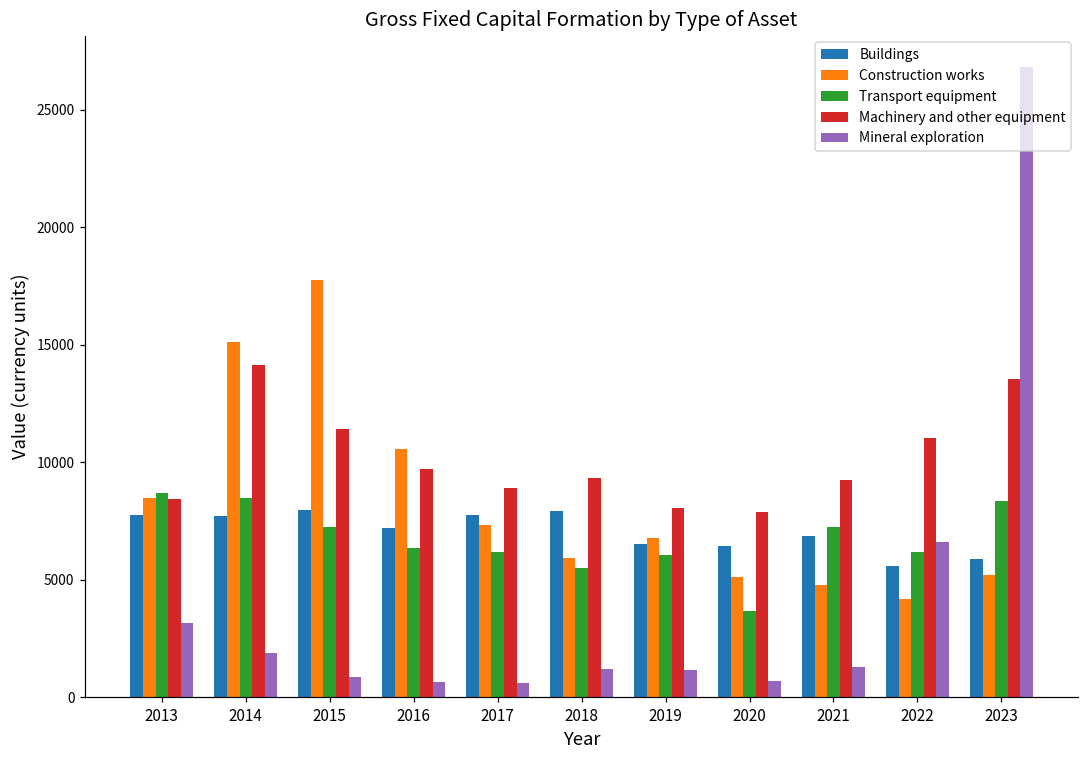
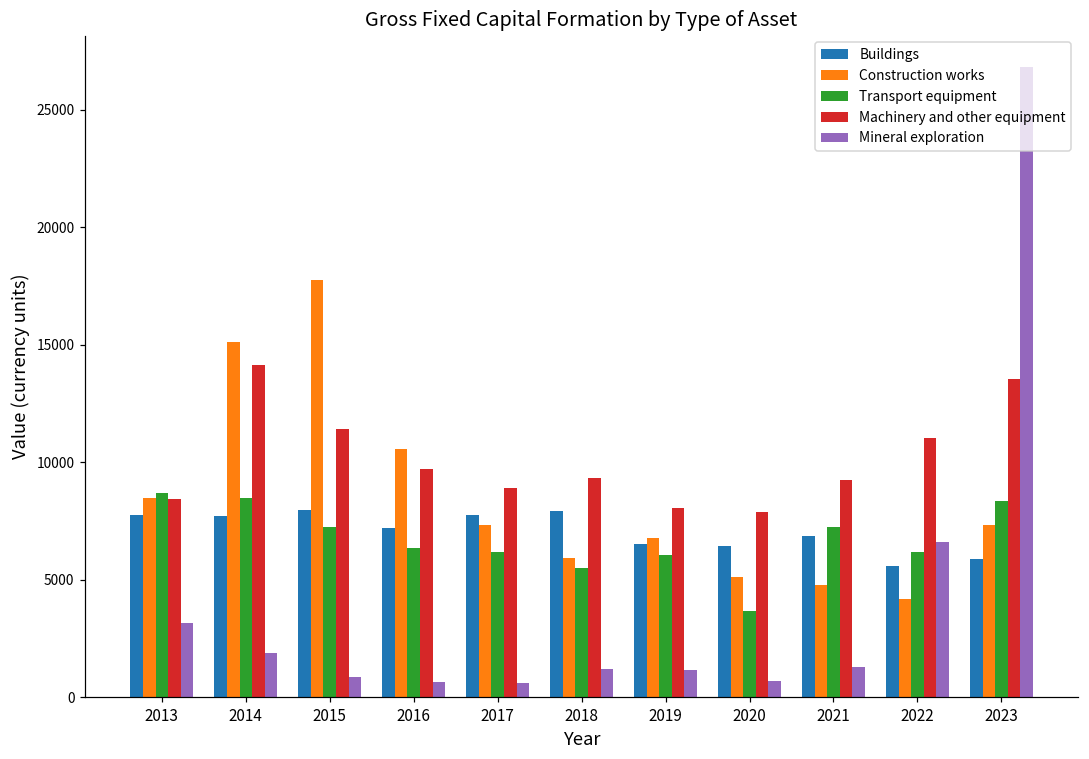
  {
    "Buildings": {
      "2013": 7800,
      "2014": 7700,
      "2015": 8000,
      "2016": 7200,
      "2017": 7700,
      "2018": 7900,
      "2019": 6500,
      "2020": 6500,
      "2021": 6900,
      "2022": 5600,
      "2023": 5900
    },
    "Construction works": {
      "2013": 8500,
      "2014": 15100,
      "2015": 17800,
      "2016": 10500,
      "2017": 7300,
      "2018": 5900,
      "2019": 6800,
      "2020": 5100,
      "2021": 4800,
      "2022": 4200,
-     "2023": 5200
+     "2023": 7300
    },
    "Transport equipment": {
      "2013": 8700,
      "2014": 8500,
      "2015": 7300,
      "2016": 6400,
      "2017": 6200,
      "2018": 5500,
      "2019": 6000,
      "2020": 3700,
      "2021": 7200,
      "2022": 6200,
      "2023": 8400
    },
    "Machinery and other equipment": {
      "2013": 8400,
      "2014": 14200,
      "2015": 11400,
      "2016": 9700,
      "2017": 8900,
      "2018": 9300,
      "2019": 8100,
      "2020": 7900,
      "2021": 9300,
      "2022": 11000,
      "2023": 13500
    },
    "Mineral exploration": {
      "2013": 3200,
      "2014": 1900,
      "2015": 900,
      "2016": 700,
      "2017": 600,
      "2018": 1200,
      "2019": 1200,
      "2020": 700,
      "2021": 1300,
      "2022": 6600
    }
  }
